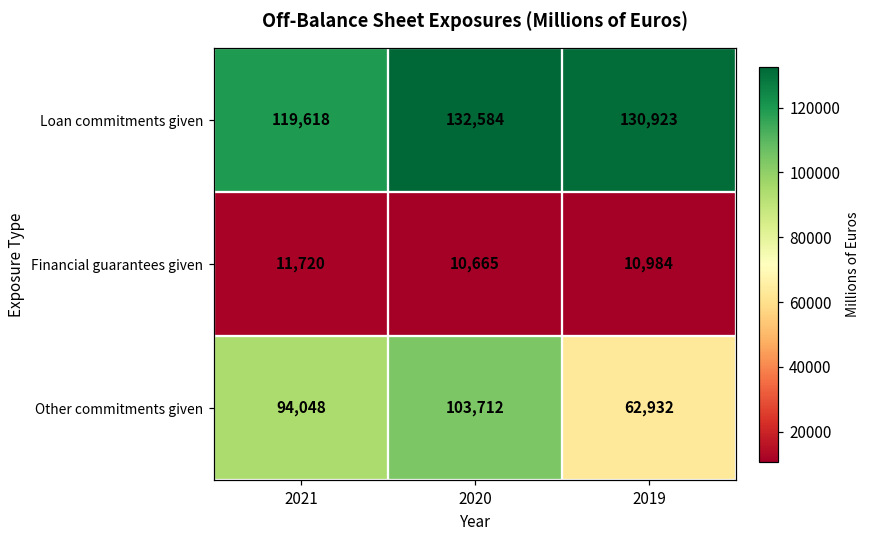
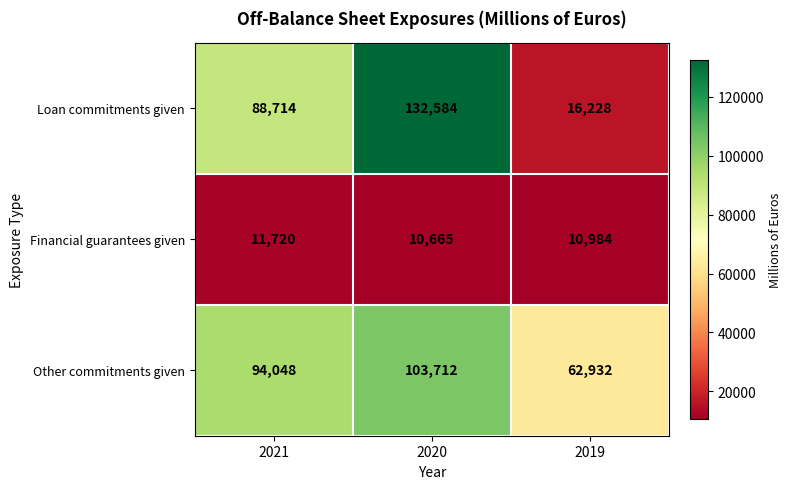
  {
    "Loan commitments given": {
-     "2021": "119,618",
+     "2021": "88,714",
      "2020": "132,584",
-     "2019": "130,923"
+     "2019": "16,228"
    },
    "Financial guarantees given": {
      "2021": "11,720",
      "2020": "10,665",
      "2019": "10,984"
    },
    "Other commitments given": {
      "2021": "94,048",
      "2020": "103,712",
      "2019": "62,932"
    }
  }
